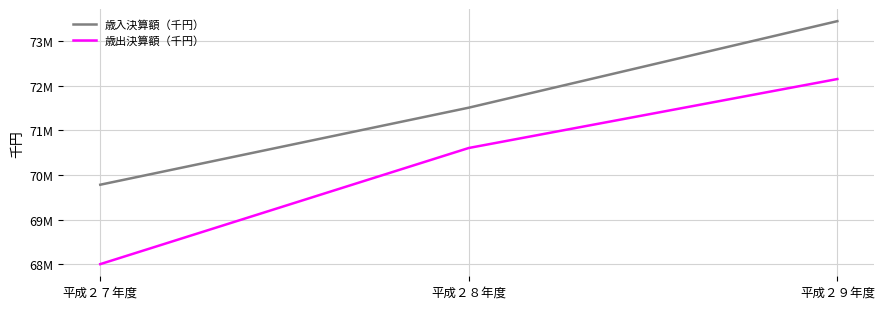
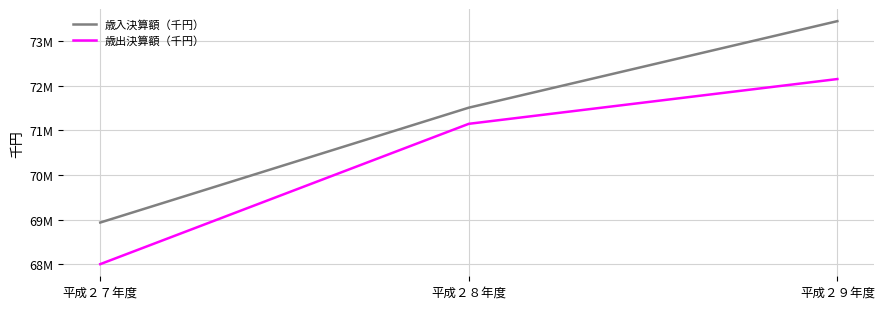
  {
    "歳入決算額（千円）": {
-     "平成２７年度": 69800000,
+     "平成２７年度": 68900000,
      "平成２８年度": 71500000,
      "平成２９年度": 73400000
    },
    "歳出決算額（千円）": {
      "平成２７年度": 68000000,
-     "平成２８年度": 70600000,
+     "平成２８年度": 71100000,
      "平成２９年度": 72100000
    }
  }
